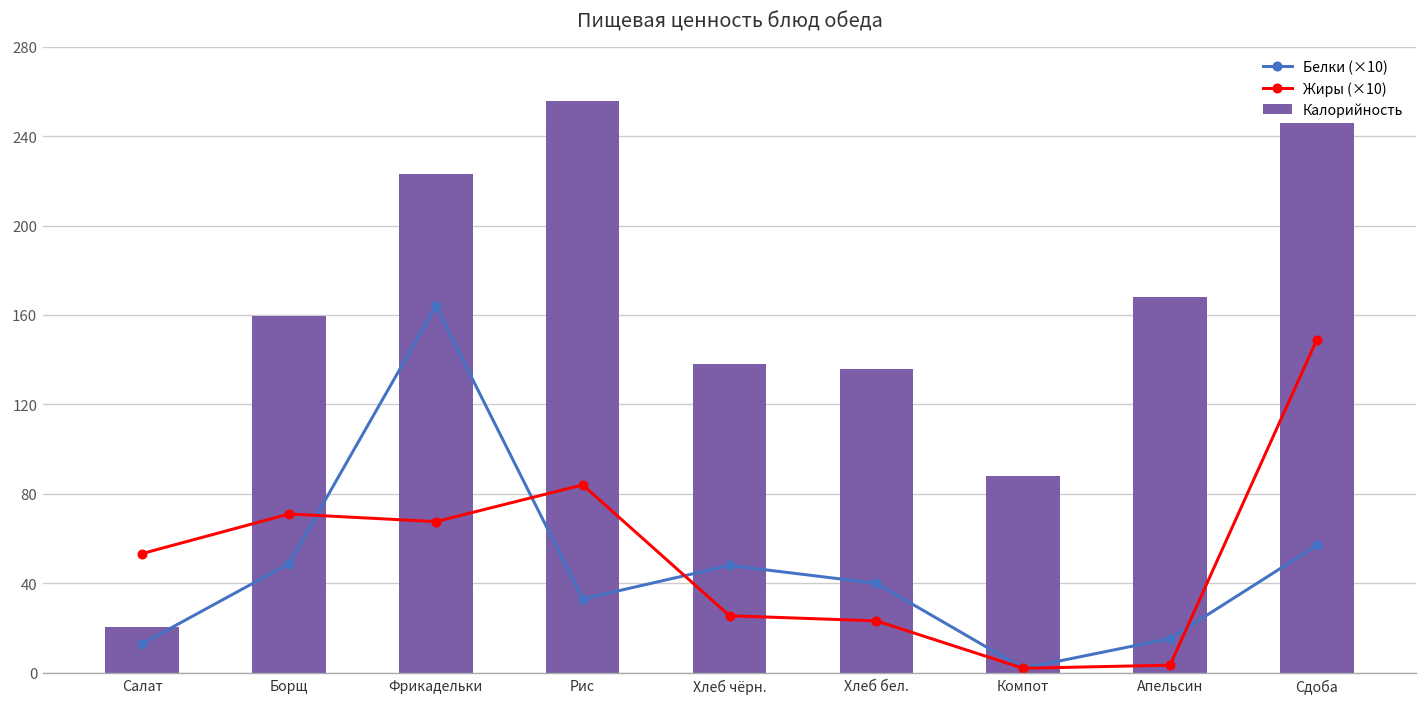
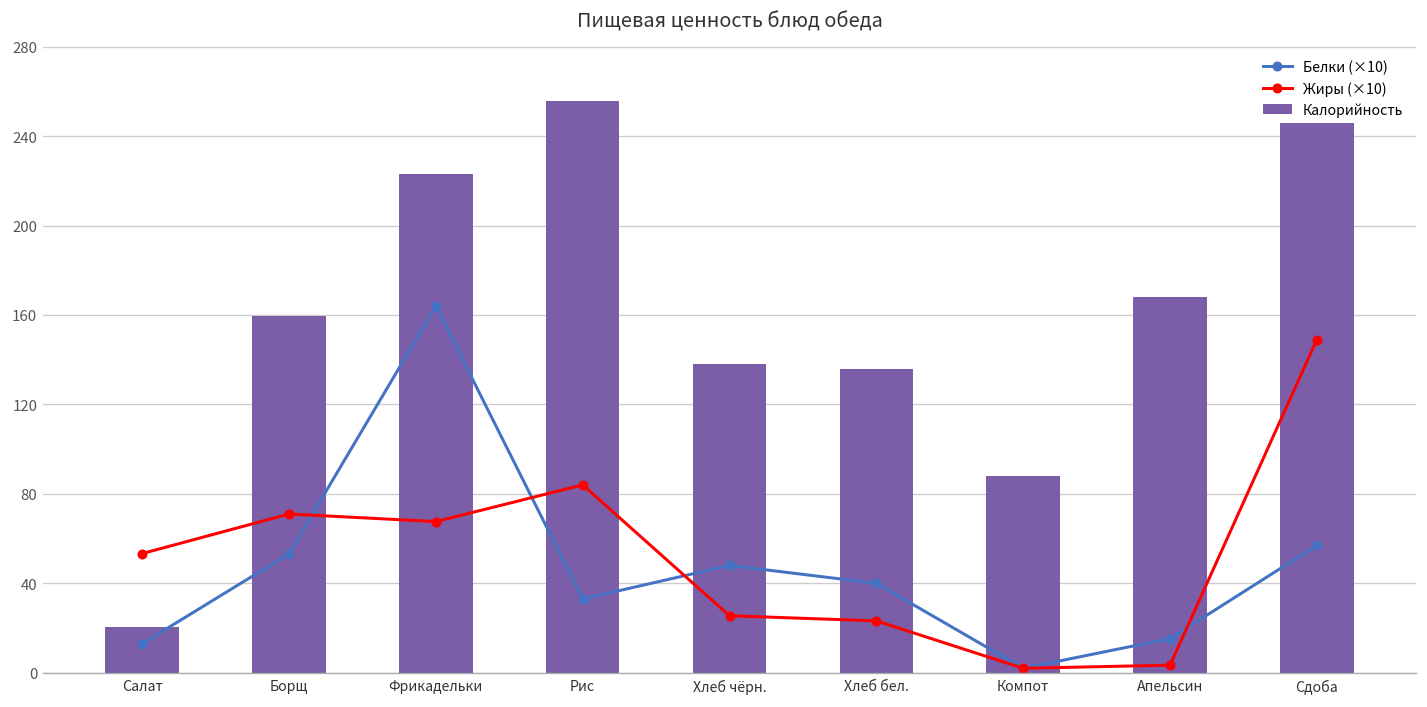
  {
    "Белки (×10)": {
      "Салат": 13,
-     "Борщ": 49,
+     "Борщ": 53,
      "Фрикадельки": 164,
      "Рис": 33,
      "Хлеб чёрн.": 48,
      "Хлеб бел.": 40,
      "Апельсин": 15,
      "Сдоба": 57
    },
    "Калорийность": {
      "Салат": 21,
      "Борщ": 160,
      "Фрикадельки": 223,
      "Рис": 256,
      "Хлеб чёрн.": 138,
      "Хлеб бел.": 136,
      "Компот": 88,
      "Апельсин": 168,
      "Сдоба": 246
    },
    "Жиры (×10)": {
      "Салат": 53,
      "Борщ": 71,
      "Фрикадельки": 68,
      "Рис": 84,
      "Хлеб чёрн.": 26,
      "Хлеб бел.": 23,
      "Апельсин": 3,
      "Сдоба": 149
    }
  }
